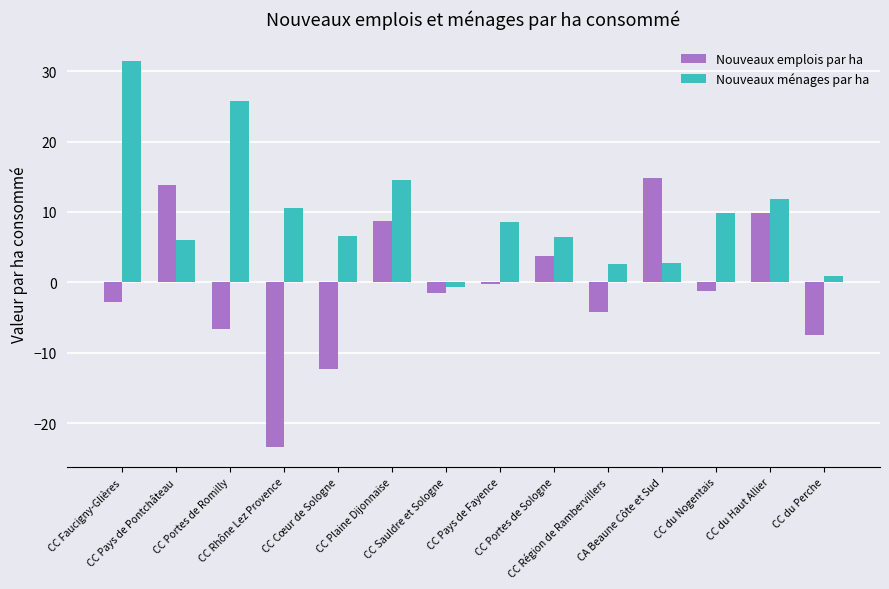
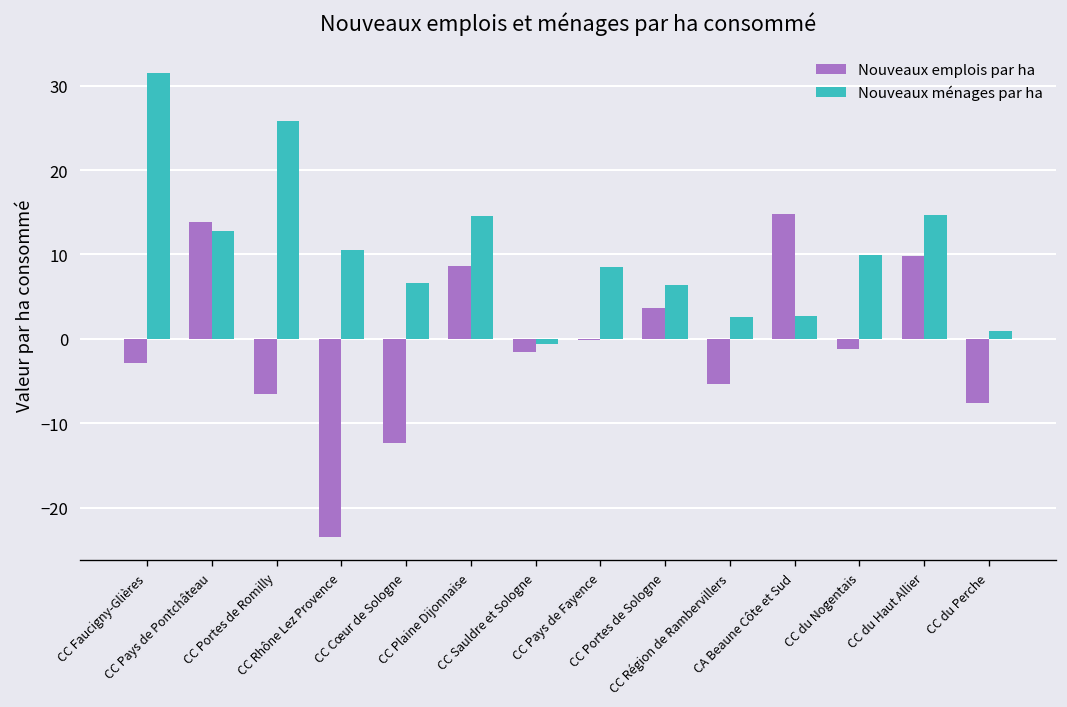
  {
    "Nouveaux emplois par ha": {
      "CC Faucigny-Glières": -3,
      "CC Pays de Pontchâteau": 14,
      "CC Portes de Romilly": -7,
      "CC Rhône Lez Provence": -23,
      "CC Cœur de Sologne": -12,
      "CC Plaine Dijonnaise": 9,
      "CC Sauldre et Sologne": -2,
      "CC Portes de Sologne": 4,
-     "CC Région de Rambervillers": -4,
+     "CC Région de Rambervillers": -5,
      "CA Beaune Côte et Sud": 15,
      "CC du Nogentais": -1,
      "CC du Haut Allier": 10,
      "CC du Perche": -8
    },
    "Nouveaux ménages par ha": {
      "CC Faucigny-Glières": 31,
-     "CC Pays de Pontchâteau": 6,
+     "CC Pays de Pontchâteau": 13,
      "CC Portes de Romilly": 26,
      "CC Rhône Lez Provence": 10,
      "CC Cœur de Sologne": 7,
      "CC Plaine Dijonnaise": 15,
      "CC Sauldre et Sologne": -1,
      "CC Pays de Fayence": 9,
      "CC Portes de Sologne": 6,
      "CC Région de Rambervillers": 3,
      "CA Beaune Côte et Sud": 3,
      "CC du Nogentais": 10,
-     "CC du Haut Allier": 12,
+     "CC du Haut Allier": 15,
      "CC du Perche": 1
    }
  }
